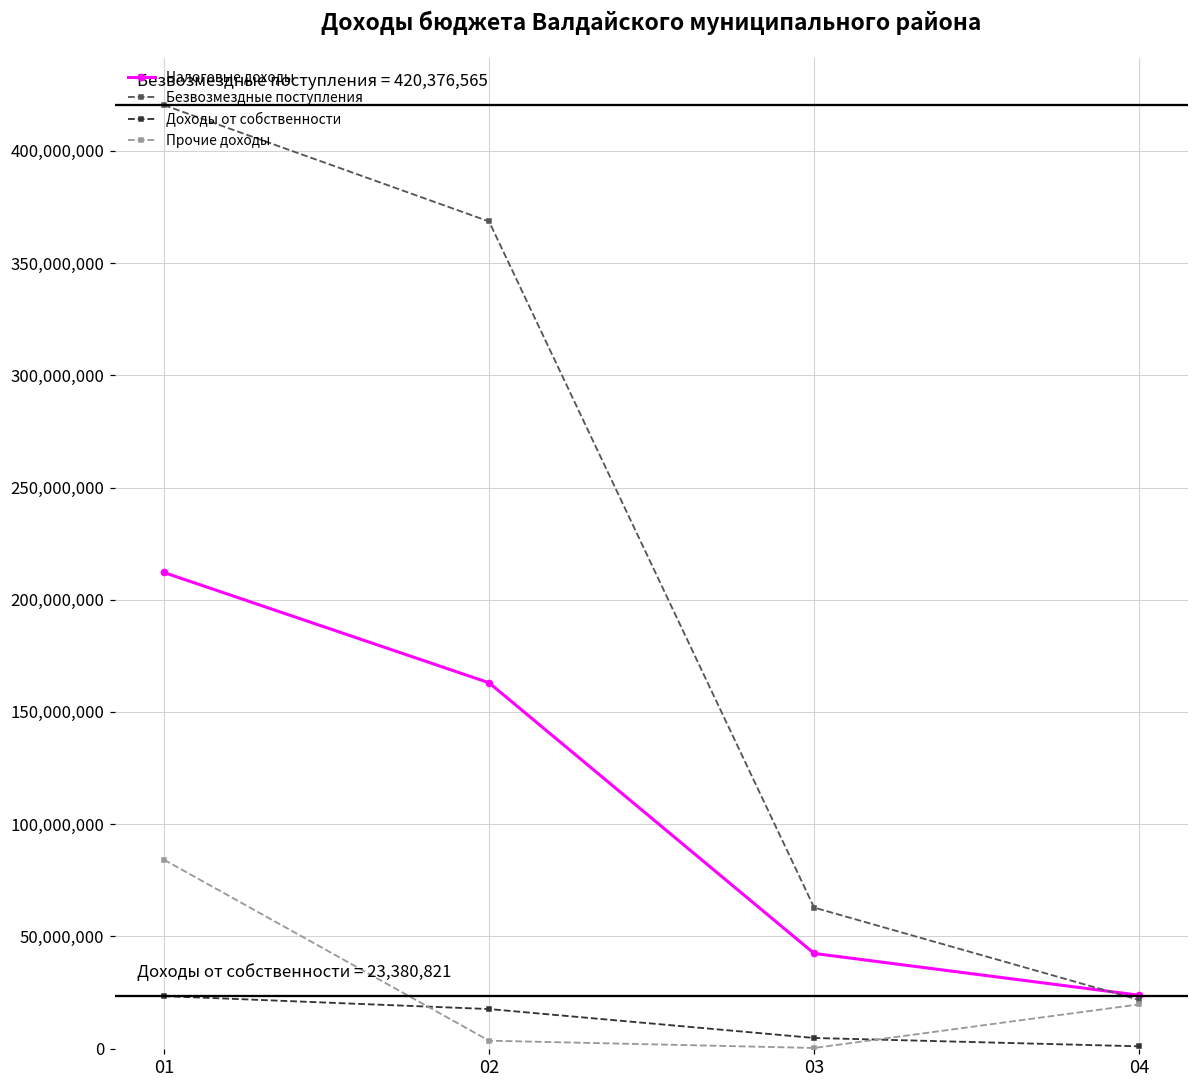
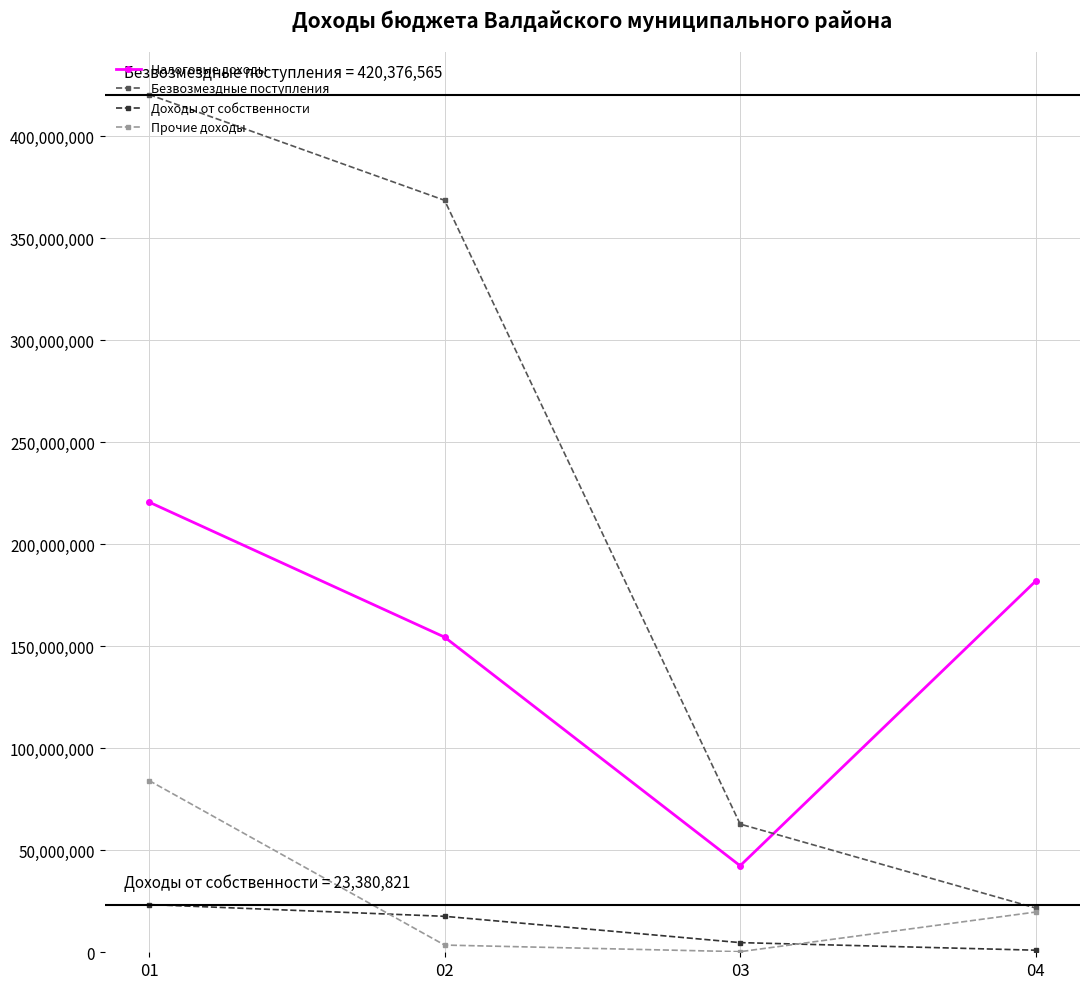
  {
    "Налоговые доходы": {
-     "01": "212,000,000",
-     "02": "163,000,000",
+     "01": "221,000,000",
+     "02": "154,000,000",
      "03": "42,000,000",
-     "04": "24,000,000"
+     "04": "182,000,000"
    },
    "Прочие доходы": {
      "01": "84,000,000",
      "02": "4,000,000",
      "03": "0",
      "04": "20,000,000"
    }
  }
